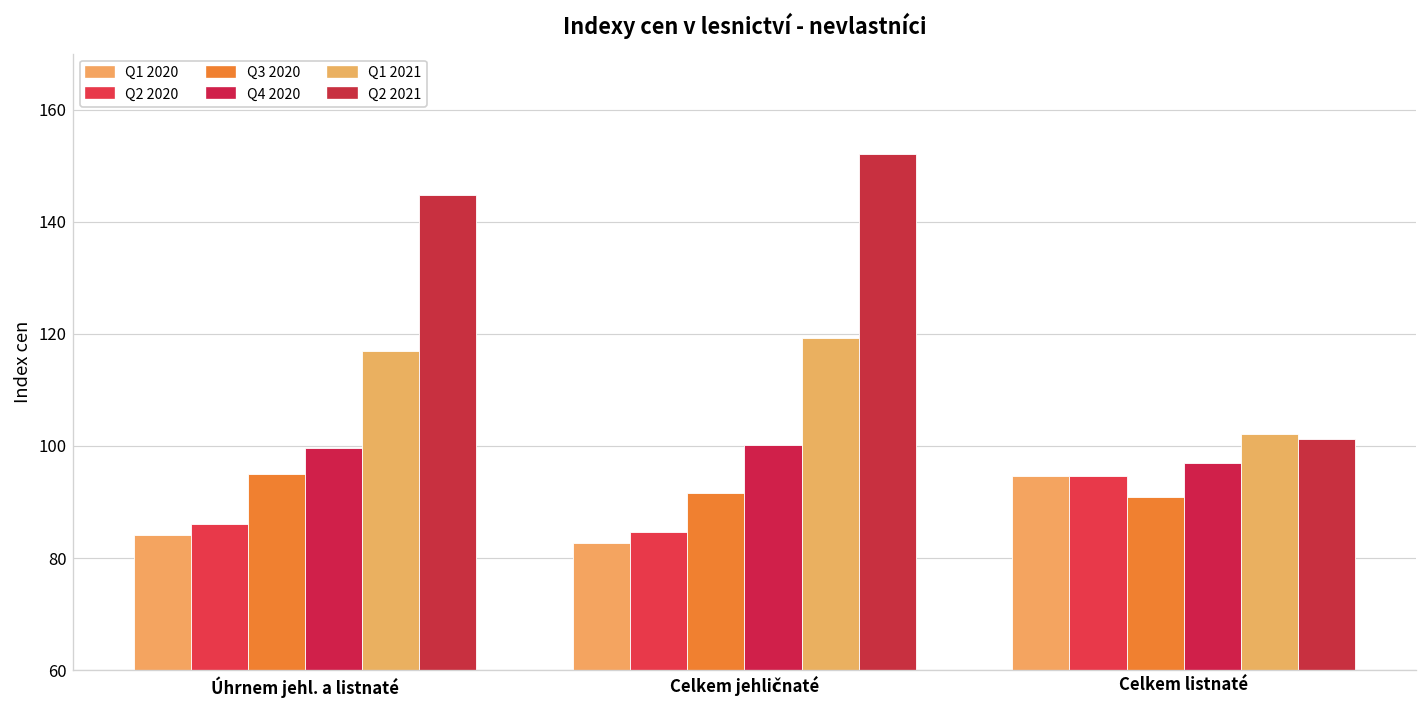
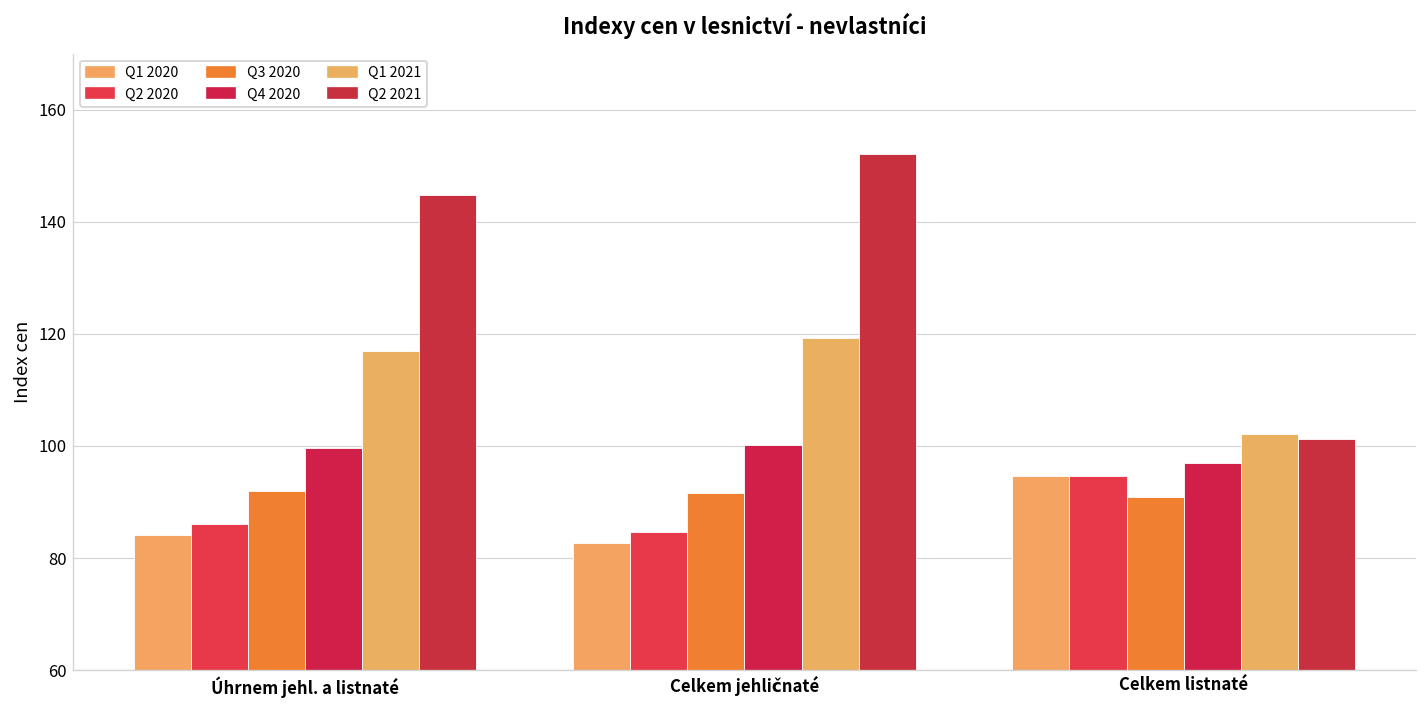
  {
    "Q3 2020": {
-     "Úhrnem jehl. a listnaté": 95,
+     "Úhrnem jehl. a listnaté": 92,
      "Celkem jehličnaté": 92,
      "Celkem listnaté": 91
    }
  }
